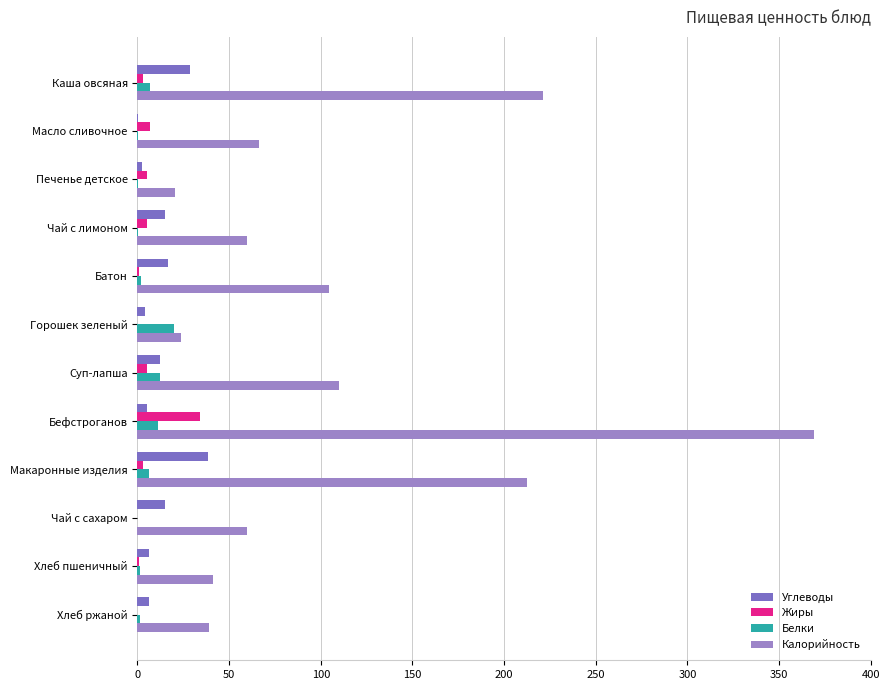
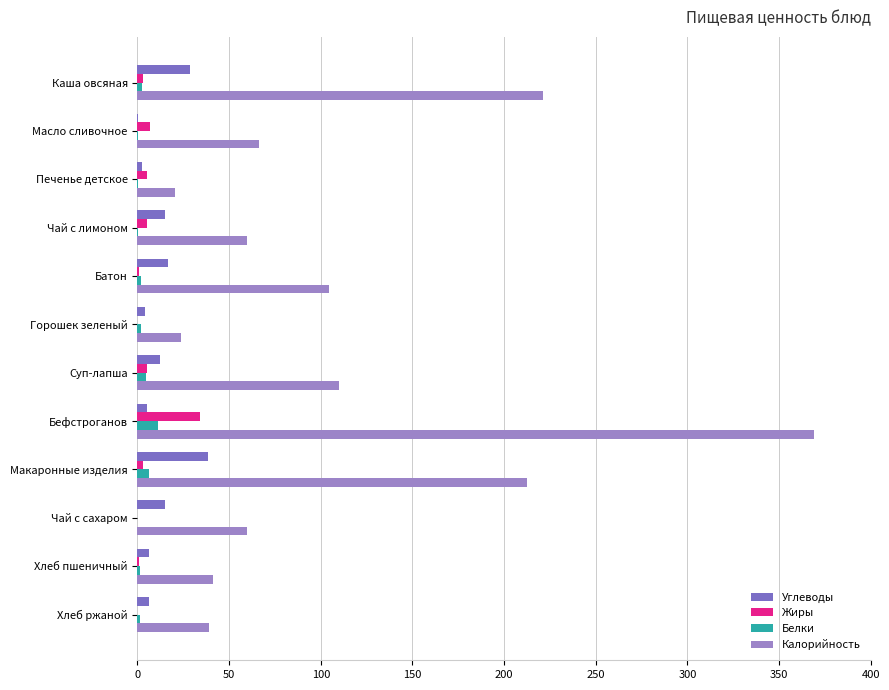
  {
    "Жиры": {
      "Каша овсяная": 3,
      "Масло сливочное": 7,
      "Печенье детское": 5,
      "Чай с лимоном": 5,
      "Горошек зеленый": 0,
      "Суп-лапша": 5,
      "Бефстроганов": 34,
      "Макаронные изделия": 3,
      "Чай с сахаром": 0,
      "Хлеб ржаной": 0
    },
    "Белки": {
-     "Каша овсяная": 7,
+     "Каша овсяная": 2,
      "Батон": 2,
-     "Горошек зеленый": 20,
-     "Суп-лапша": 12,
+     "Горошек зеленый": 2,
+     "Суп-лапша": 4,
      "Бефстроганов": 11,
      "Макаронные изделия": 6,
      "Чай с сахаром": 0,
      "Хлеб пшеничный": 2
    }
  }
